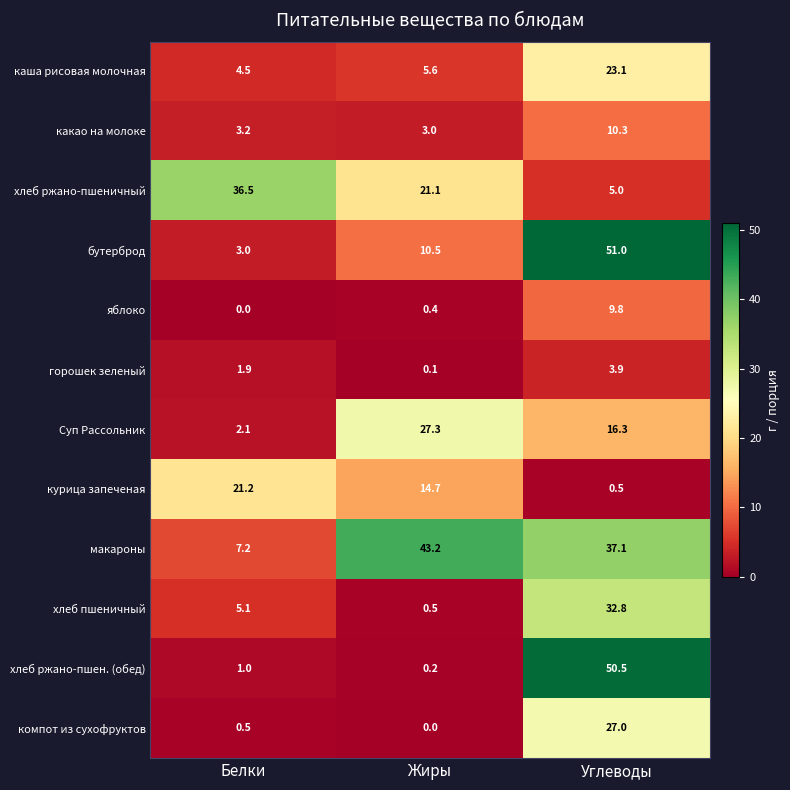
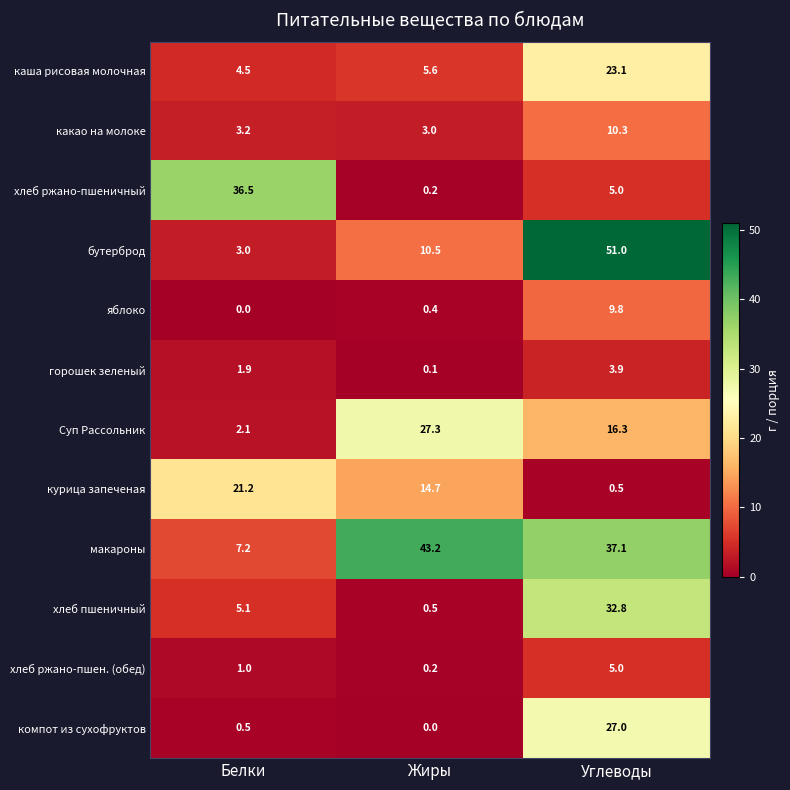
  {
    "каша рисовая молочная": {
      "Белки": 4.5,
      "Жиры": 5.6,
      "Углеводы": 23.1
    },
    "какао на молоке": {
      "Белки": 3.2,
      "Жиры": 3.0,
      "Углеводы": 10.3
    },
    "хлеб ржано-пшеничный": {
      "Белки": 36.5,
-     "Жиры": 21.1,
+     "Жиры": 0.2,
      "Углеводы": 5.0
    },
    "бутерброд": {
      "Белки": 3.0,
      "Жиры": 10.5,
      "Углеводы": 51.0
    },
    "яблоко": {
      "Белки": 0.0,
      "Жиры": 0.4,
      "Углеводы": 9.8
    },
    "горошек зеленый": {
      "Белки": 1.9,
      "Жиры": 0.1,
      "Углеводы": 3.9
    },
    "Суп Рассольник": {
      "Белки": 2.1,
      "Жиры": 27.3,
      "Углеводы": 16.3
    },
    "курица запеченая": {
      "Белки": 21.2,
      "Жиры": 14.7,
      "Углеводы": 0.5
    },
    "макароны": {
      "Белки": 7.2,
      "Жиры": 43.2,
      "Углеводы": 37.1
    },
    "хлеб пшеничный": {
      "Белки": 5.1,
      "Жиры": 0.5,
      "Углеводы": 32.8
    },
    "хлеб ржано-пшен. (обед)": {
      "Белки": 1.0,
      "Жиры": 0.2,
-     "Углеводы": 50.5
+     "Углеводы": 5.0
    },
    "компот из сухофруктов": {
      "Белки": 0.5,
      "Жиры": 0.0,
      "Углеводы": 27.0
    }
  }
